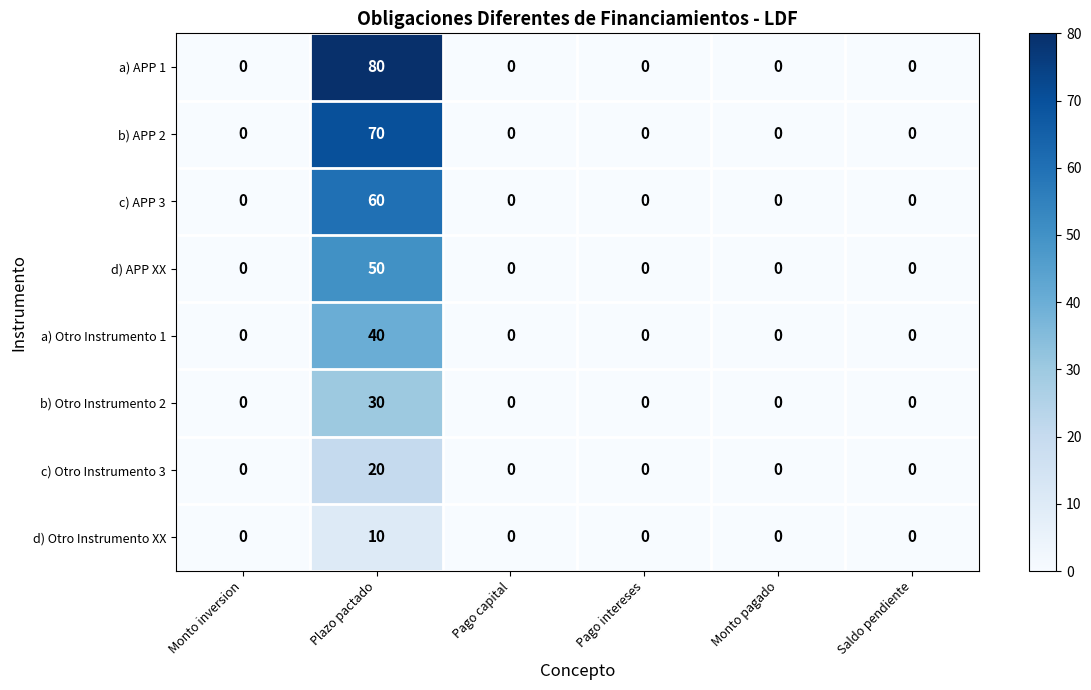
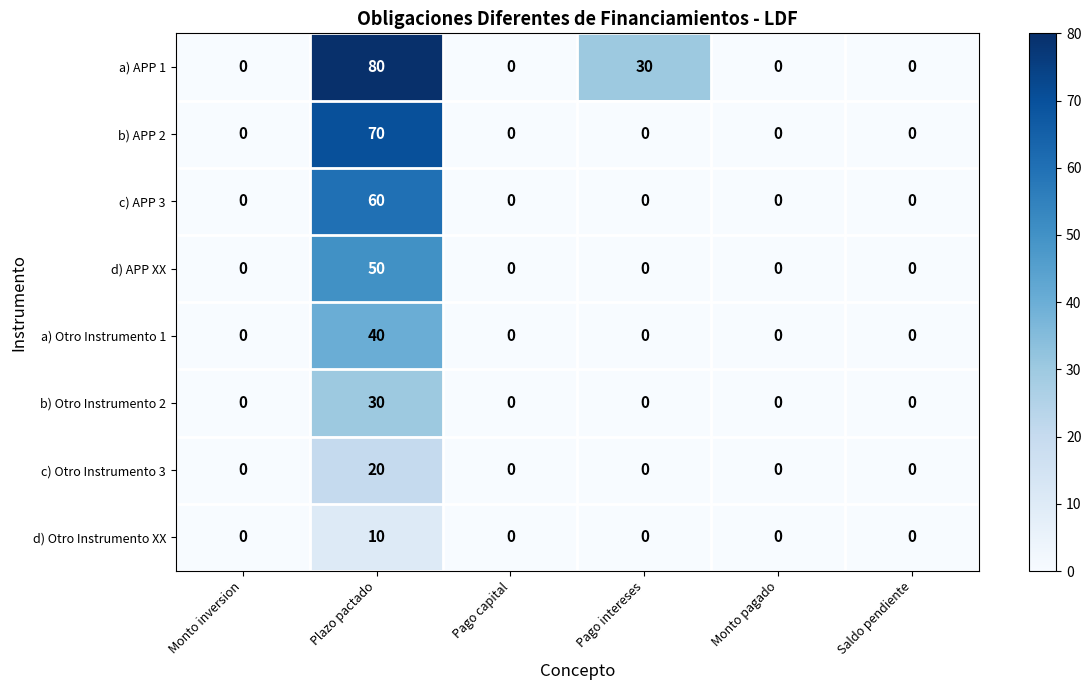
  {
    "a) APP 1": {
      "Monto inversion": 0,
      "Plazo pactado": 80,
      "Pago capital": 0,
-     "Pago intereses": 0,
+     "Pago intereses": 30,
      "Monto pagado": 0,
      "Saldo pendiente": 0
    },
    "b) APP 2": {
      "Monto inversion": 0,
      "Plazo pactado": 70,
      "Pago capital": 0,
      "Pago intereses": 0,
      "Monto pagado": 0,
      "Saldo pendiente": 0
    },
    "c) APP 3": {
      "Monto inversion": 0,
      "Plazo pactado": 60,
      "Pago capital": 0,
      "Pago intereses": 0,
      "Monto pagado": 0,
      "Saldo pendiente": 0
    },
    "d) APP XX": {
      "Monto inversion": 0,
      "Plazo pactado": 50,
      "Pago capital": 0,
      "Pago intereses": 0,
      "Monto pagado": 0,
      "Saldo pendiente": 0
    },
    "a) Otro Instrumento 1": {
      "Monto inversion": 0,
      "Plazo pactado": 40,
      "Pago capital": 0,
      "Pago intereses": 0,
      "Monto pagado": 0,
      "Saldo pendiente": 0
    },
    "b) Otro Instrumento 2": {
      "Monto inversion": 0,
      "Plazo pactado": 30,
      "Pago capital": 0,
      "Pago intereses": 0,
      "Monto pagado": 0,
      "Saldo pendiente": 0
    },
    "c) Otro Instrumento 3": {
      "Monto inversion": 0,
      "Plazo pactado": 20,
      "Pago capital": 0,
      "Pago intereses": 0,
      "Monto pagado": 0,
      "Saldo pendiente": 0
    },
    "d) Otro Instrumento XX": {
      "Monto inversion": 0,
      "Plazo pactado": 10,
      "Pago capital": 0,
      "Pago intereses": 0,
      "Monto pagado": 0,
      "Saldo pendiente": 0
    }
  }
